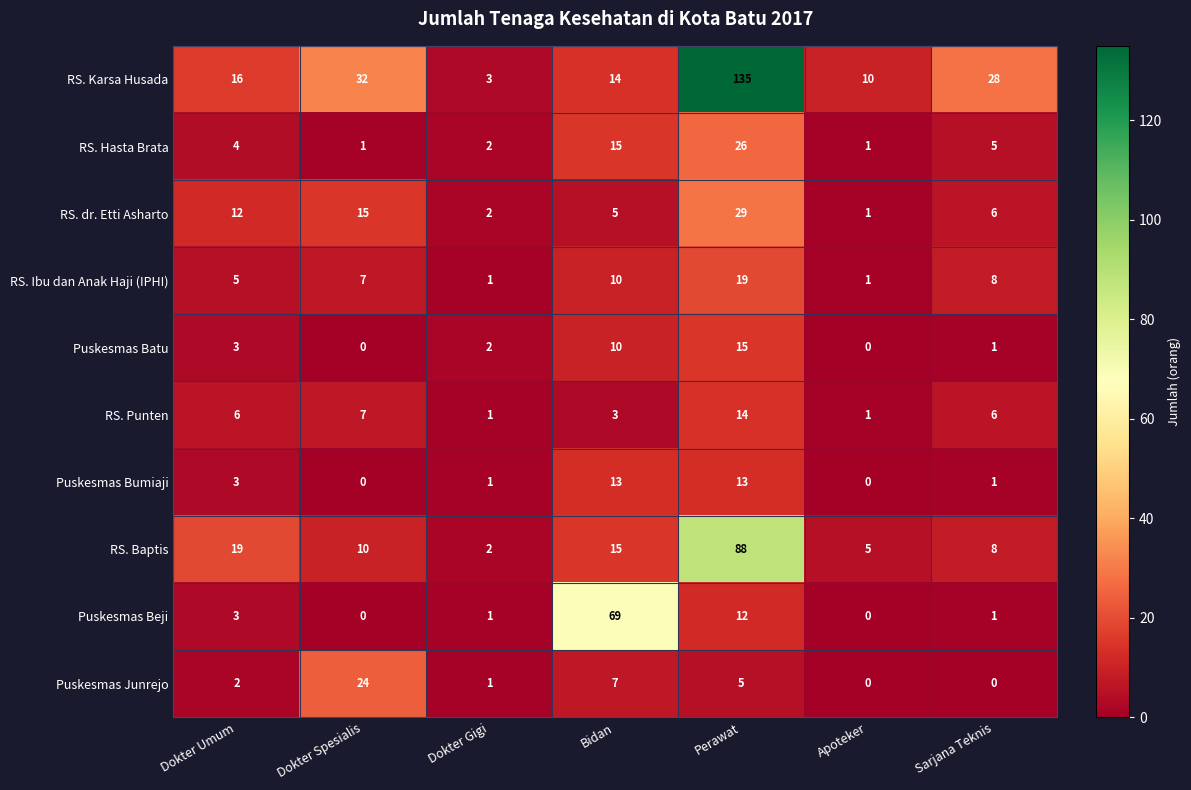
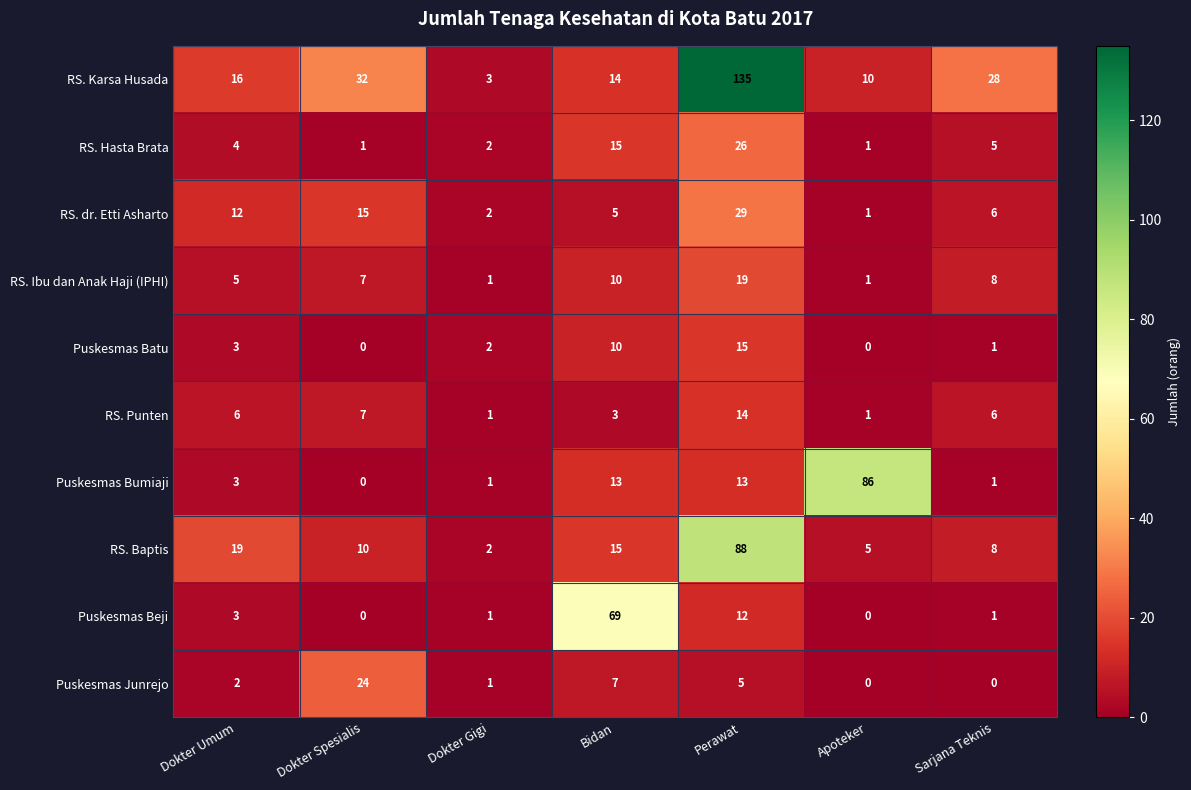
  {
    "RS. Karsa Husada": {
      "Dokter Umum": 16,
      "Dokter Spesialis": 32,
      "Dokter Gigi": 3,
      "Bidan": 14,
      "Perawat": 135,
      "Apoteker": 10,
      "Sarjana Teknis": 28
    },
    "RS. Hasta Brata": {
      "Dokter Umum": 4,
      "Dokter Spesialis": 1,
      "Dokter Gigi": 2,
      "Bidan": 15,
      "Perawat": 26,
      "Apoteker": 1,
      "Sarjana Teknis": 5
    },
    "RS. dr. Etti Asharto": {
      "Dokter Umum": 12,
      "Dokter Spesialis": 15,
      "Dokter Gigi": 2,
      "Bidan": 5,
      "Perawat": 29,
      "Apoteker": 1,
      "Sarjana Teknis": 6
    },
    "RS. Ibu dan Anak Haji (IPHI)": {
      "Dokter Umum": 5,
      "Dokter Spesialis": 7,
      "Dokter Gigi": 1,
      "Bidan": 10,
      "Perawat": 19,
      "Apoteker": 1,
      "Sarjana Teknis": 8
    },
    "Puskesmas Batu": {
      "Dokter Umum": 3,
      "Dokter Spesialis": 0,
      "Dokter Gigi": 2,
      "Bidan": 10,
      "Perawat": 15,
      "Apoteker": 0,
      "Sarjana Teknis": 1
    },
    "RS. Punten": {
      "Dokter Umum": 6,
      "Dokter Spesialis": 7,
      "Dokter Gigi": 1,
      "Bidan": 3,
      "Perawat": 14,
      "Apoteker": 1,
      "Sarjana Teknis": 6
    },
    "Puskesmas Bumiaji": {
      "Dokter Umum": 3,
      "Dokter Spesialis": 0,
      "Dokter Gigi": 1,
      "Bidan": 13,
      "Perawat": 13,
-     "Apoteker": 0,
+     "Apoteker": 86,
      "Sarjana Teknis": 1
    },
    "RS. Baptis": {
      "Dokter Umum": 19,
      "Dokter Spesialis": 10,
      "Dokter Gigi": 2,
      "Bidan": 15,
      "Perawat": 88,
      "Apoteker": 5,
      "Sarjana Teknis": 8
    },
    "Puskesmas Beji": {
      "Dokter Umum": 3,
      "Dokter Spesialis": 0,
      "Dokter Gigi": 1,
      "Bidan": 69,
      "Perawat": 12,
      "Apoteker": 0,
      "Sarjana Teknis": 1
    },
    "Puskesmas Junrejo": {
      "Dokter Umum": 2,
      "Dokter Spesialis": 24,
      "Dokter Gigi": 1,
      "Bidan": 7,
      "Perawat": 5,
      "Apoteker": 0,
      "Sarjana Teknis": 0
    }
  }
